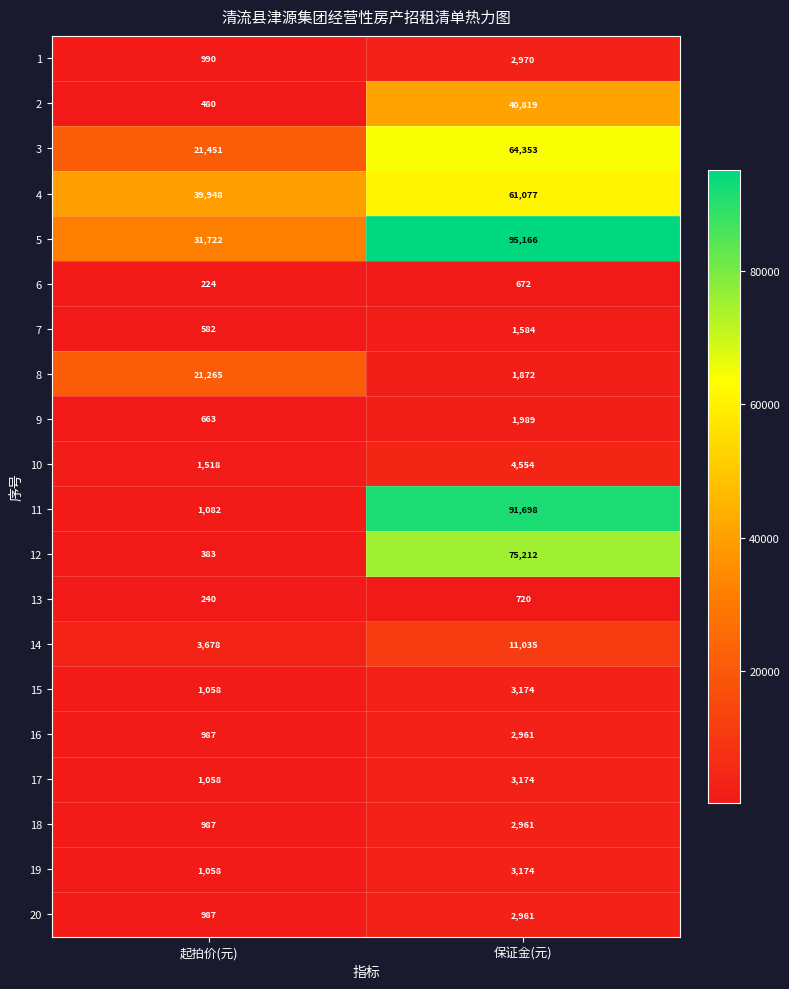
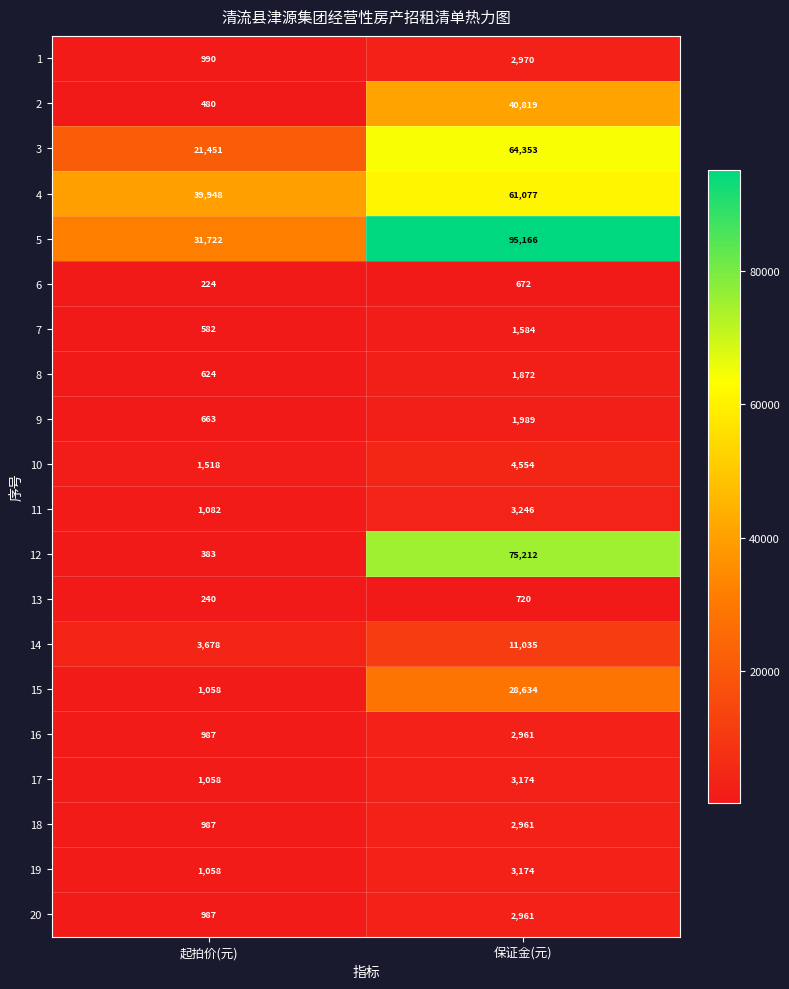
  {
    "1": {
      "起拍价(元)": "990",
      "保证金(元)": "2,970"
    },
    "2": {
      "起拍价(元)": "480",
      "保证金(元)": "40,819"
    },
    "3": {
      "起拍价(元)": "21,451",
      "保证金(元)": "64,353"
    },
    "4": {
      "起拍价(元)": "39,948",
      "保证金(元)": "61,077"
    },
    "5": {
      "起拍价(元)": "31,722",
      "保证金(元)": "95,166"
    },
    "6": {
      "起拍价(元)": "224",
      "保证金(元)": "672"
    },
    "7": {
      "起拍价(元)": "582",
      "保证金(元)": "1,584"
    },
    "8": {
-     "起拍价(元)": "21,265",
+     "起拍价(元)": "624",
      "保证金(元)": "1,872"
    },
    "9": {
      "起拍价(元)": "663",
      "保证金(元)": "1,989"
    },
    "10": {
      "起拍价(元)": "1,518",
      "保证金(元)": "4,554"
    },
    "11": {
      "起拍价(元)": "1,082",
-     "保证金(元)": "91,698"
+     "保证金(元)": "3,246"
    },
    "12": {
      "起拍价(元)": "383",
      "保证金(元)": "75,212"
    },
    "13": {
      "起拍价(元)": "240",
      "保证金(元)": "720"
    },
    "14": {
      "起拍价(元)": "3,678",
      "保证金(元)": "11,035"
    },
    "15": {
      "起拍价(元)": "1,058",
-     "保证金(元)": "3,174"
+     "保证金(元)": "28,634"
    },
    "16": {
      "起拍价(元)": "987",
      "保证金(元)": "2,961"
    },
    "17": {
      "起拍价(元)": "1,058",
      "保证金(元)": "3,174"
    },
    "18": {
      "起拍价(元)": "987",
      "保证金(元)": "2,961"
    },
    "19": {
      "起拍价(元)": "1,058",
      "保证金(元)": "3,174"
    },
    "20": {
      "起拍价(元)": "987",
      "保证金(元)": "2,961"
    }
  }
